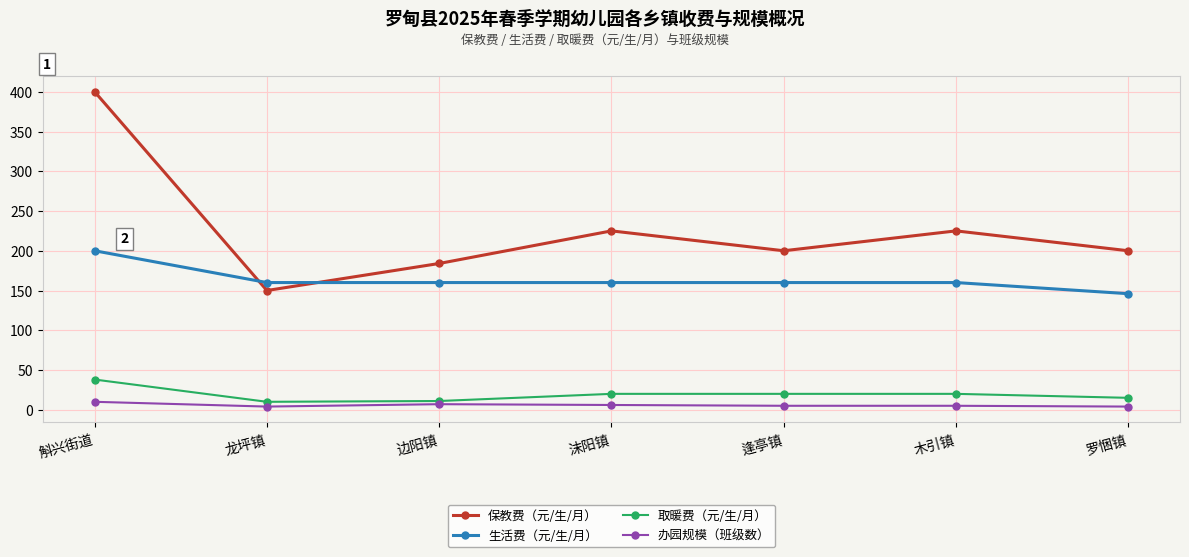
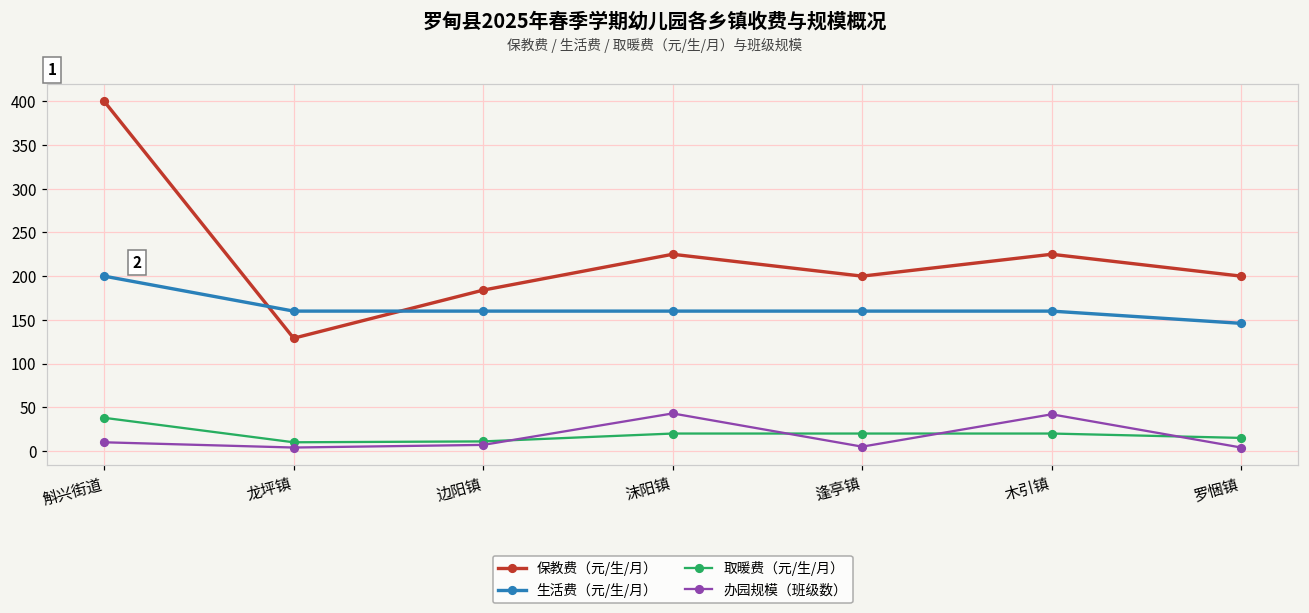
  {
    "保教费（元/生/月）": {
      "斛兴街道": 400,
-     "龙坪镇": 150,
+     "龙坪镇": 130,
      "边阳镇": 180,
      "沫阳镇": 230,
      "逢亭镇": 200,
      "木引镇": 230,
      "罗悃镇": 200
    },
    "生活费（元/生/月）": {
      "斛兴街道": 200,
      "龙坪镇": 160,
      "边阳镇": 160,
      "沫阳镇": 160,
      "逢亭镇": 160,
      "木引镇": 160,
      "罗悃镇": 150
    },
    "取暖费（元/生/月）": {
      "斛兴街道": 40,
      "龙坪镇": 10,
      "边阳镇": 10,
      "沫阳镇": 20,
      "逢亭镇": 20,
      "木引镇": 20,
      "罗悃镇": 20
    },
    "办园规模（班级数）": {
      "斛兴街道": 10,
      "龙坪镇": 0,
      "边阳镇": 10,
-     "沫阳镇": 10,
+     "沫阳镇": 40,
      "逢亭镇": 10,
-     "木引镇": 10,
+     "木引镇": 40,
      "罗悃镇": 0
    }
  }
